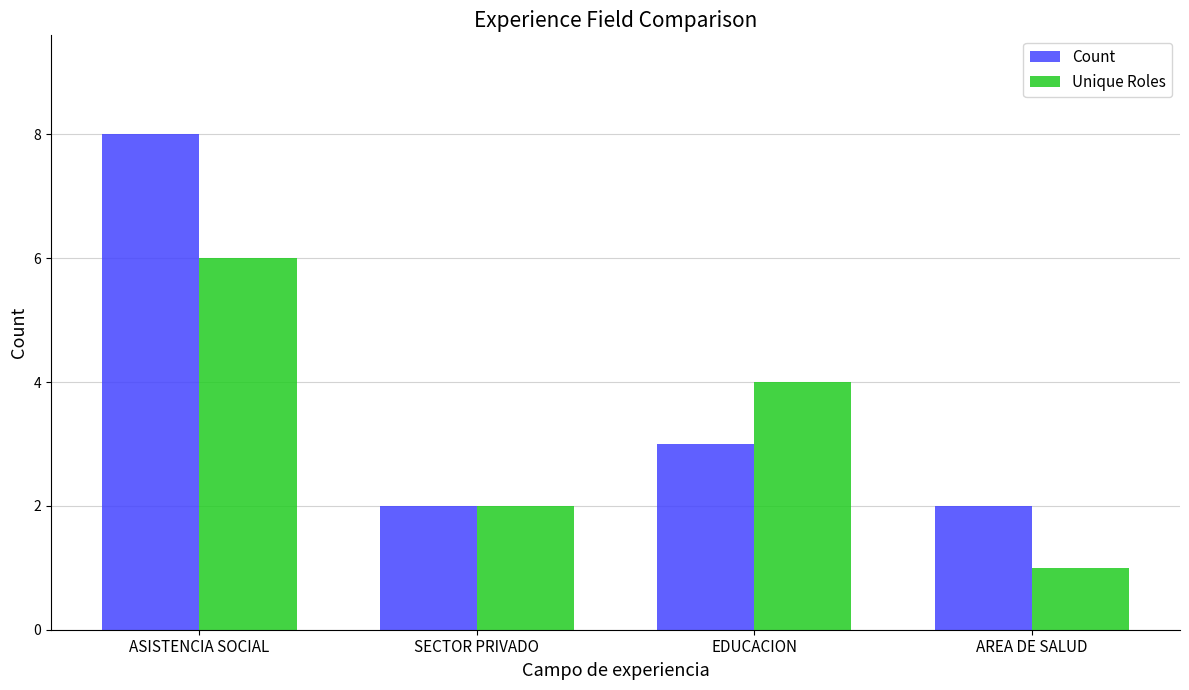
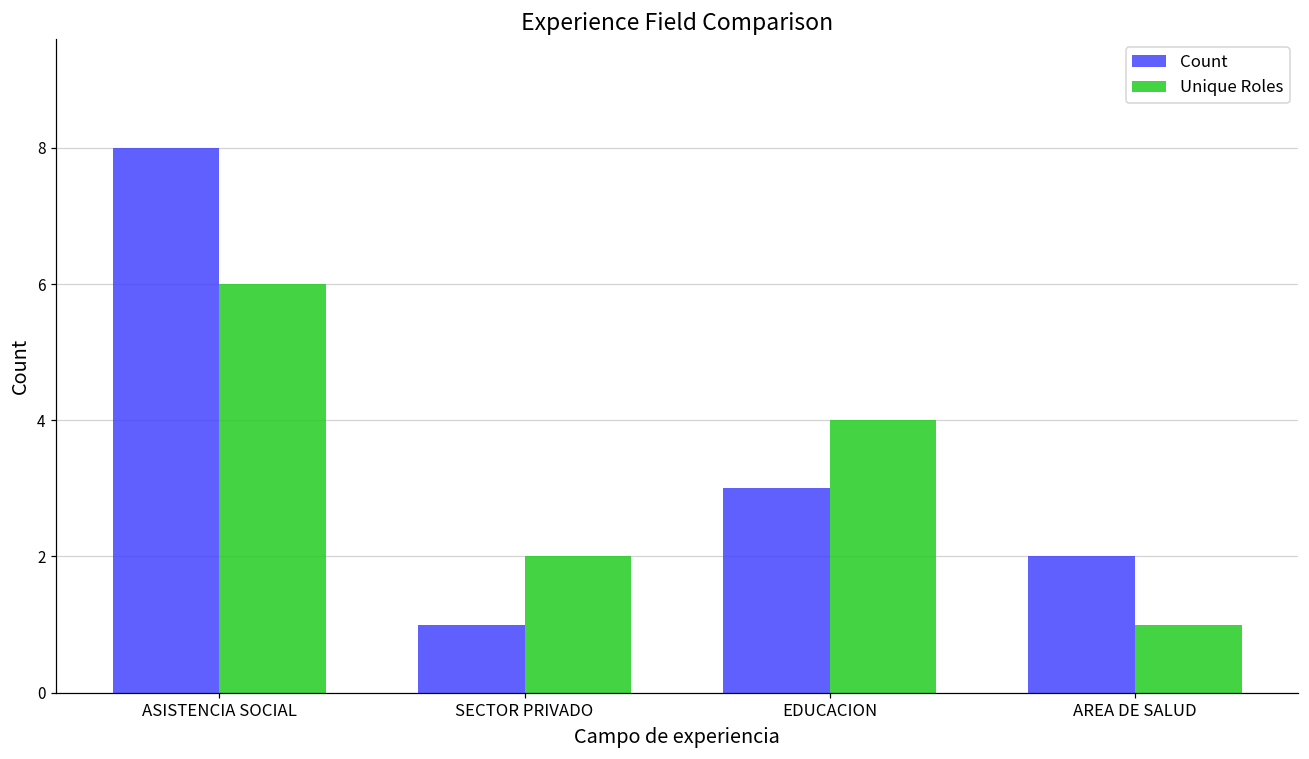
  {
    "Count": {
      "ASISTENCIA SOCIAL": 8,
-     "SECTOR PRIVADO": 2,
+     "SECTOR PRIVADO": 1,
      "EDUCACION": 3,
      "AREA DE SALUD": 2
    },
    "Unique Roles": {
      "ASISTENCIA SOCIAL": 6,
      "SECTOR PRIVADO": 2,
      "EDUCACION": 4,
      "AREA DE SALUD": 1
    }
  }
